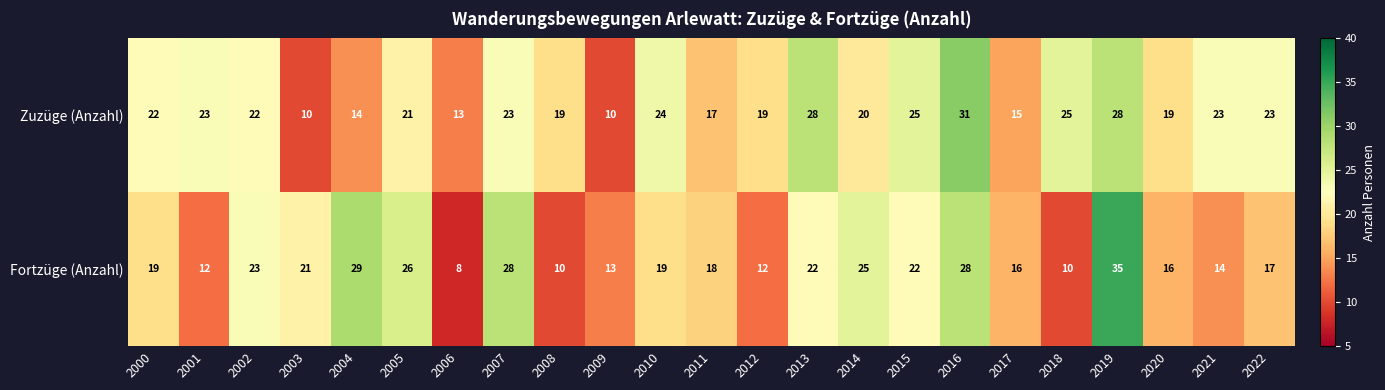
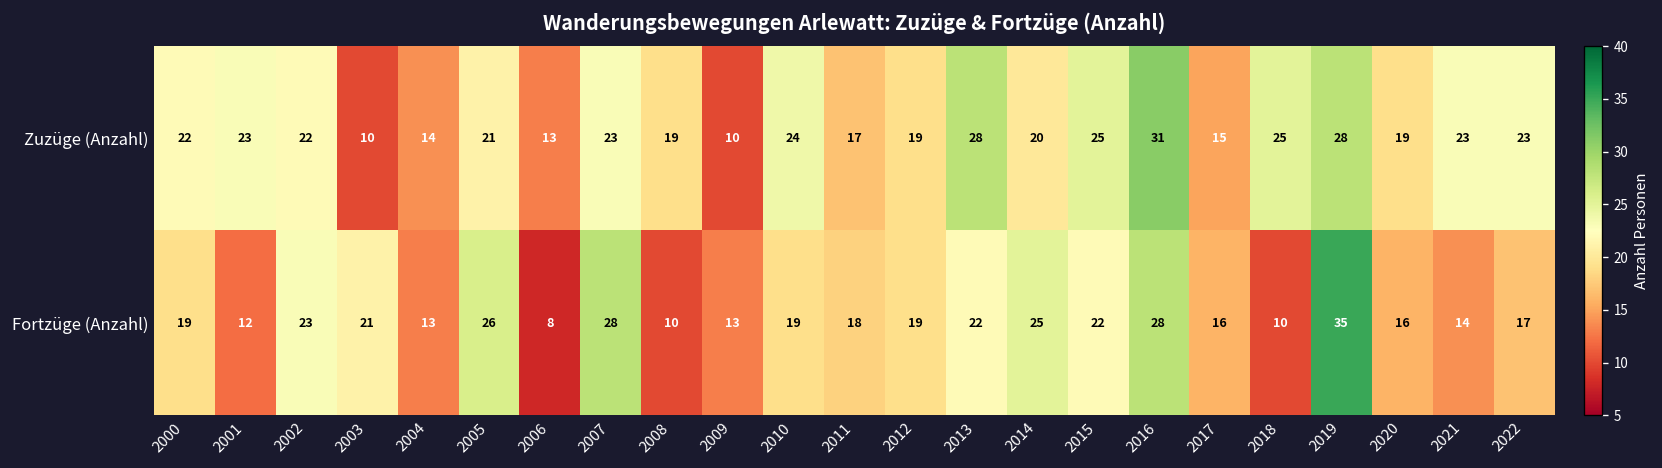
  {
    "Zuzüge (Anzahl)": {
      "2000": 22,
      "2001": 23,
      "2002": 22,
      "2003": 10,
      "2004": 14,
      "2005": 21,
      "2006": 13,
      "2007": 23,
      "2008": 19,
      "2009": 10,
      "2010": 24,
      "2011": 17,
      "2012": 19,
      "2013": 28,
      "2014": 20,
      "2015": 25,
      "2016": 31,
      "2017": 15,
      "2018": 25,
      "2019": 28,
      "2020": 19,
      "2021": 23,
      "2022": 23
    },
    "Fortzüge (Anzahl)": {
      "2000": 19,
      "2001": 12,
      "2002": 23,
      "2003": 21,
-     "2004": 29,
+     "2004": 13,
      "2005": 26,
      "2006": 8,
      "2007": 28,
      "2008": 10,
      "2009": 13,
      "2010": 19,
      "2011": 18,
-     "2012": 12,
+     "2012": 19,
      "2013": 22,
      "2014": 25,
      "2015": 22,
      "2016": 28,
      "2017": 16,
      "2018": 10,
      "2019": 35,
      "2020": 16,
      "2021": 14,
      "2022": 17
    }
  }
